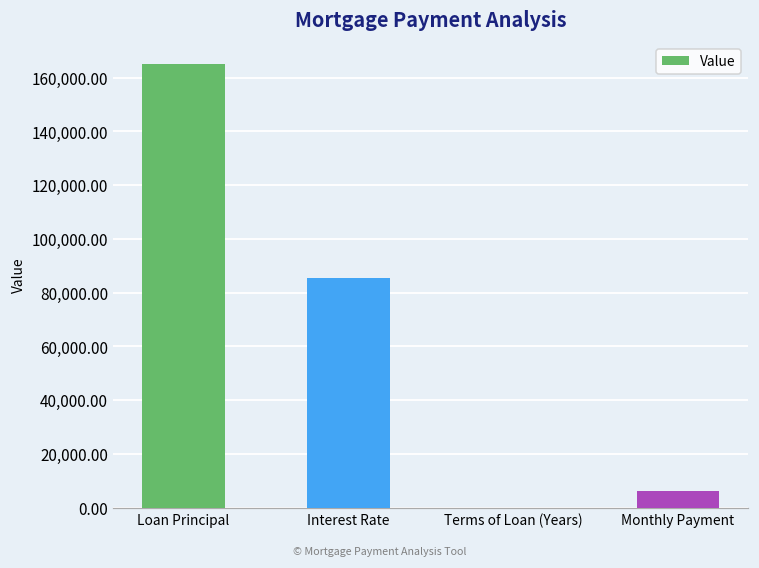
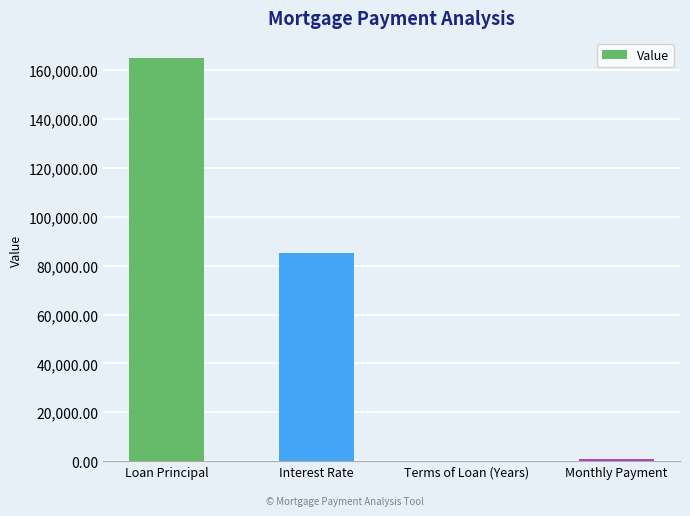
  {
    "Loan Principal": "165,000",
    "Interest Rate": "85,000",
-   "Monthly Payment": "6,000"
+   "Monthly Payment": "1,000"
  }
